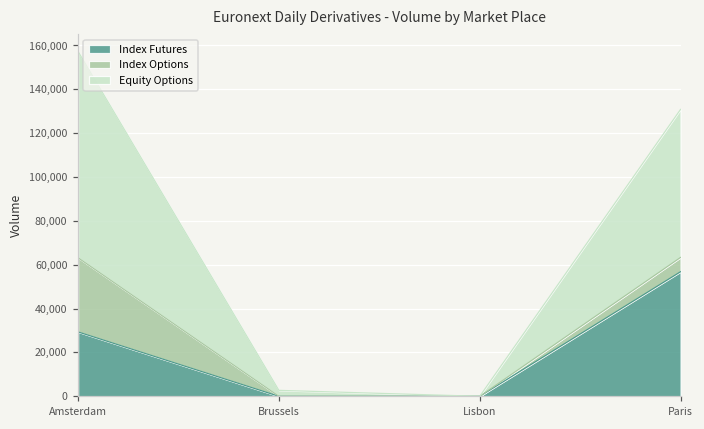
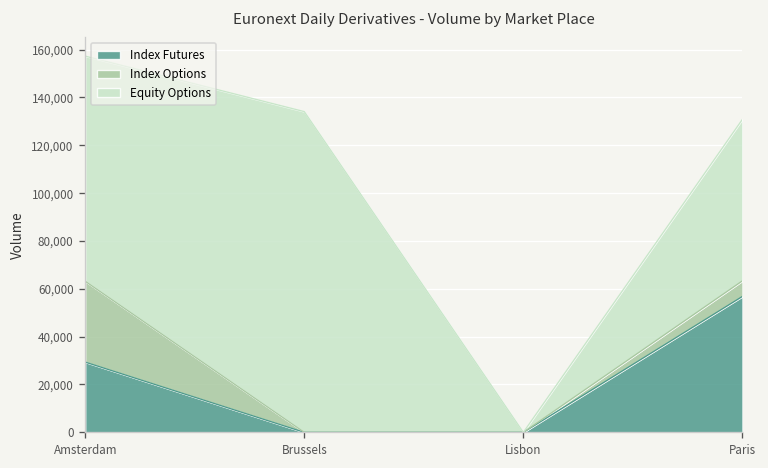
  {
    "Index Futures": {
      "Amsterdam": "29,000",
      "Paris": "57,000"
    },
    "Index Options": {
      "Amsterdam": "34,000",
      "Paris": "7,000"
    },
    "Equity Options": {
      "Amsterdam": "94,000",
-     "Brussels": "3,000",
+     "Brussels": "134,000",
      "Paris": "68,000"
    }
  }
